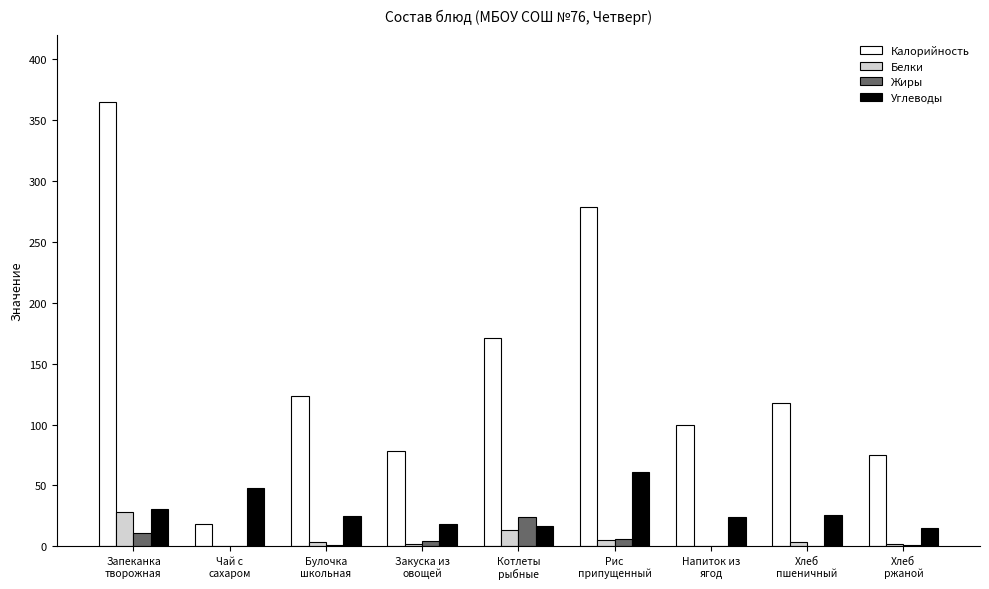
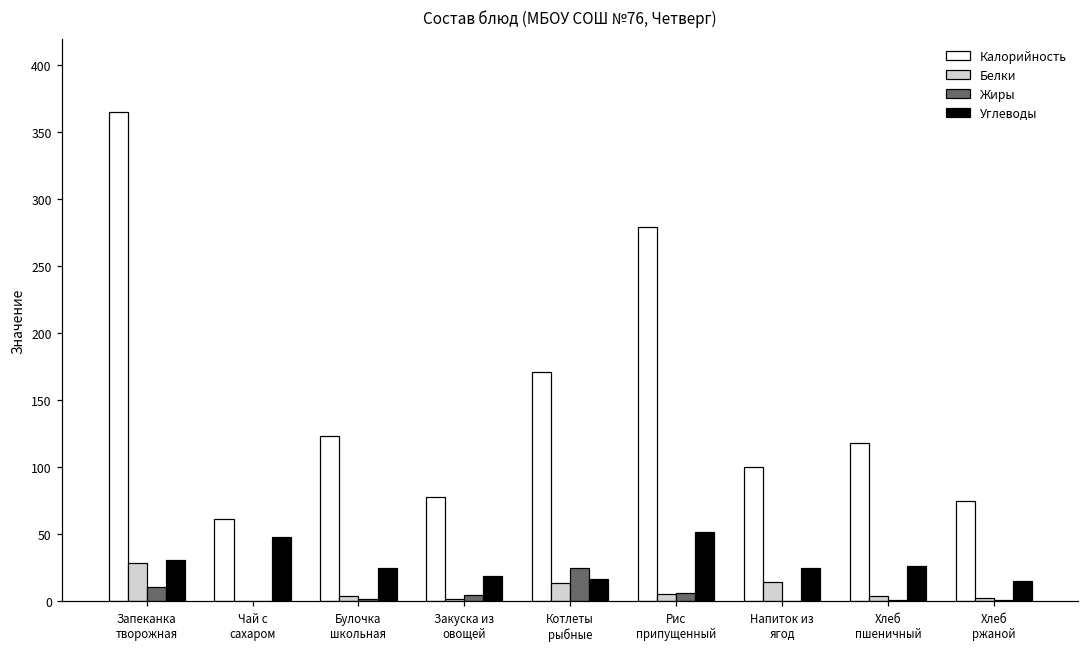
  {
    "Калорийность": {
      "Запеканка творожная": 365,
-     "Чай с сахаром": 18,
+     "Чай с сахаром": 61,
      "Булочка школьная": 123,
      "Закуска из овощей": 78,
      "Котлеты рыбные": 171,
      "Рис припущенный": 279,
      "Напиток из ягод": 100,
      "Хлеб пшеничный": 118,
      "Хлеб ржаной": 75
    },
    "Белки": {
      "Запеканка творожная": 28,
      "Булочка школьная": 3,
      "Котлеты рыбные": 13,
      "Рис припущенный": 5,
-     "Напиток из ягод": 0,
+     "Напиток из ягод": 14,
      "Хлеб пшеничный": 4,
      "Хлеб ржаной": 2
    },
    "Жиры": {
      "Запеканка творожная": 11,
      "Закуска из овощей": 5,
      "Котлеты рыбные": 24,
      "Рис припущенный": 6
    },
    "Углеводы": {
      "Запеканка творожная": 31,
      "Чай с сахаром": 48,
      "Булочка школьная": 25,
      "Закуска из овощей": 19,
      "Котлеты рыбные": 17,
-     "Рис припущенный": 61,
+     "Рис припущенный": 52,
      "Напиток из ягод": 24,
      "Хлеб пшеничный": 26,
      "Хлеб ржаной": 15
    }
  }
